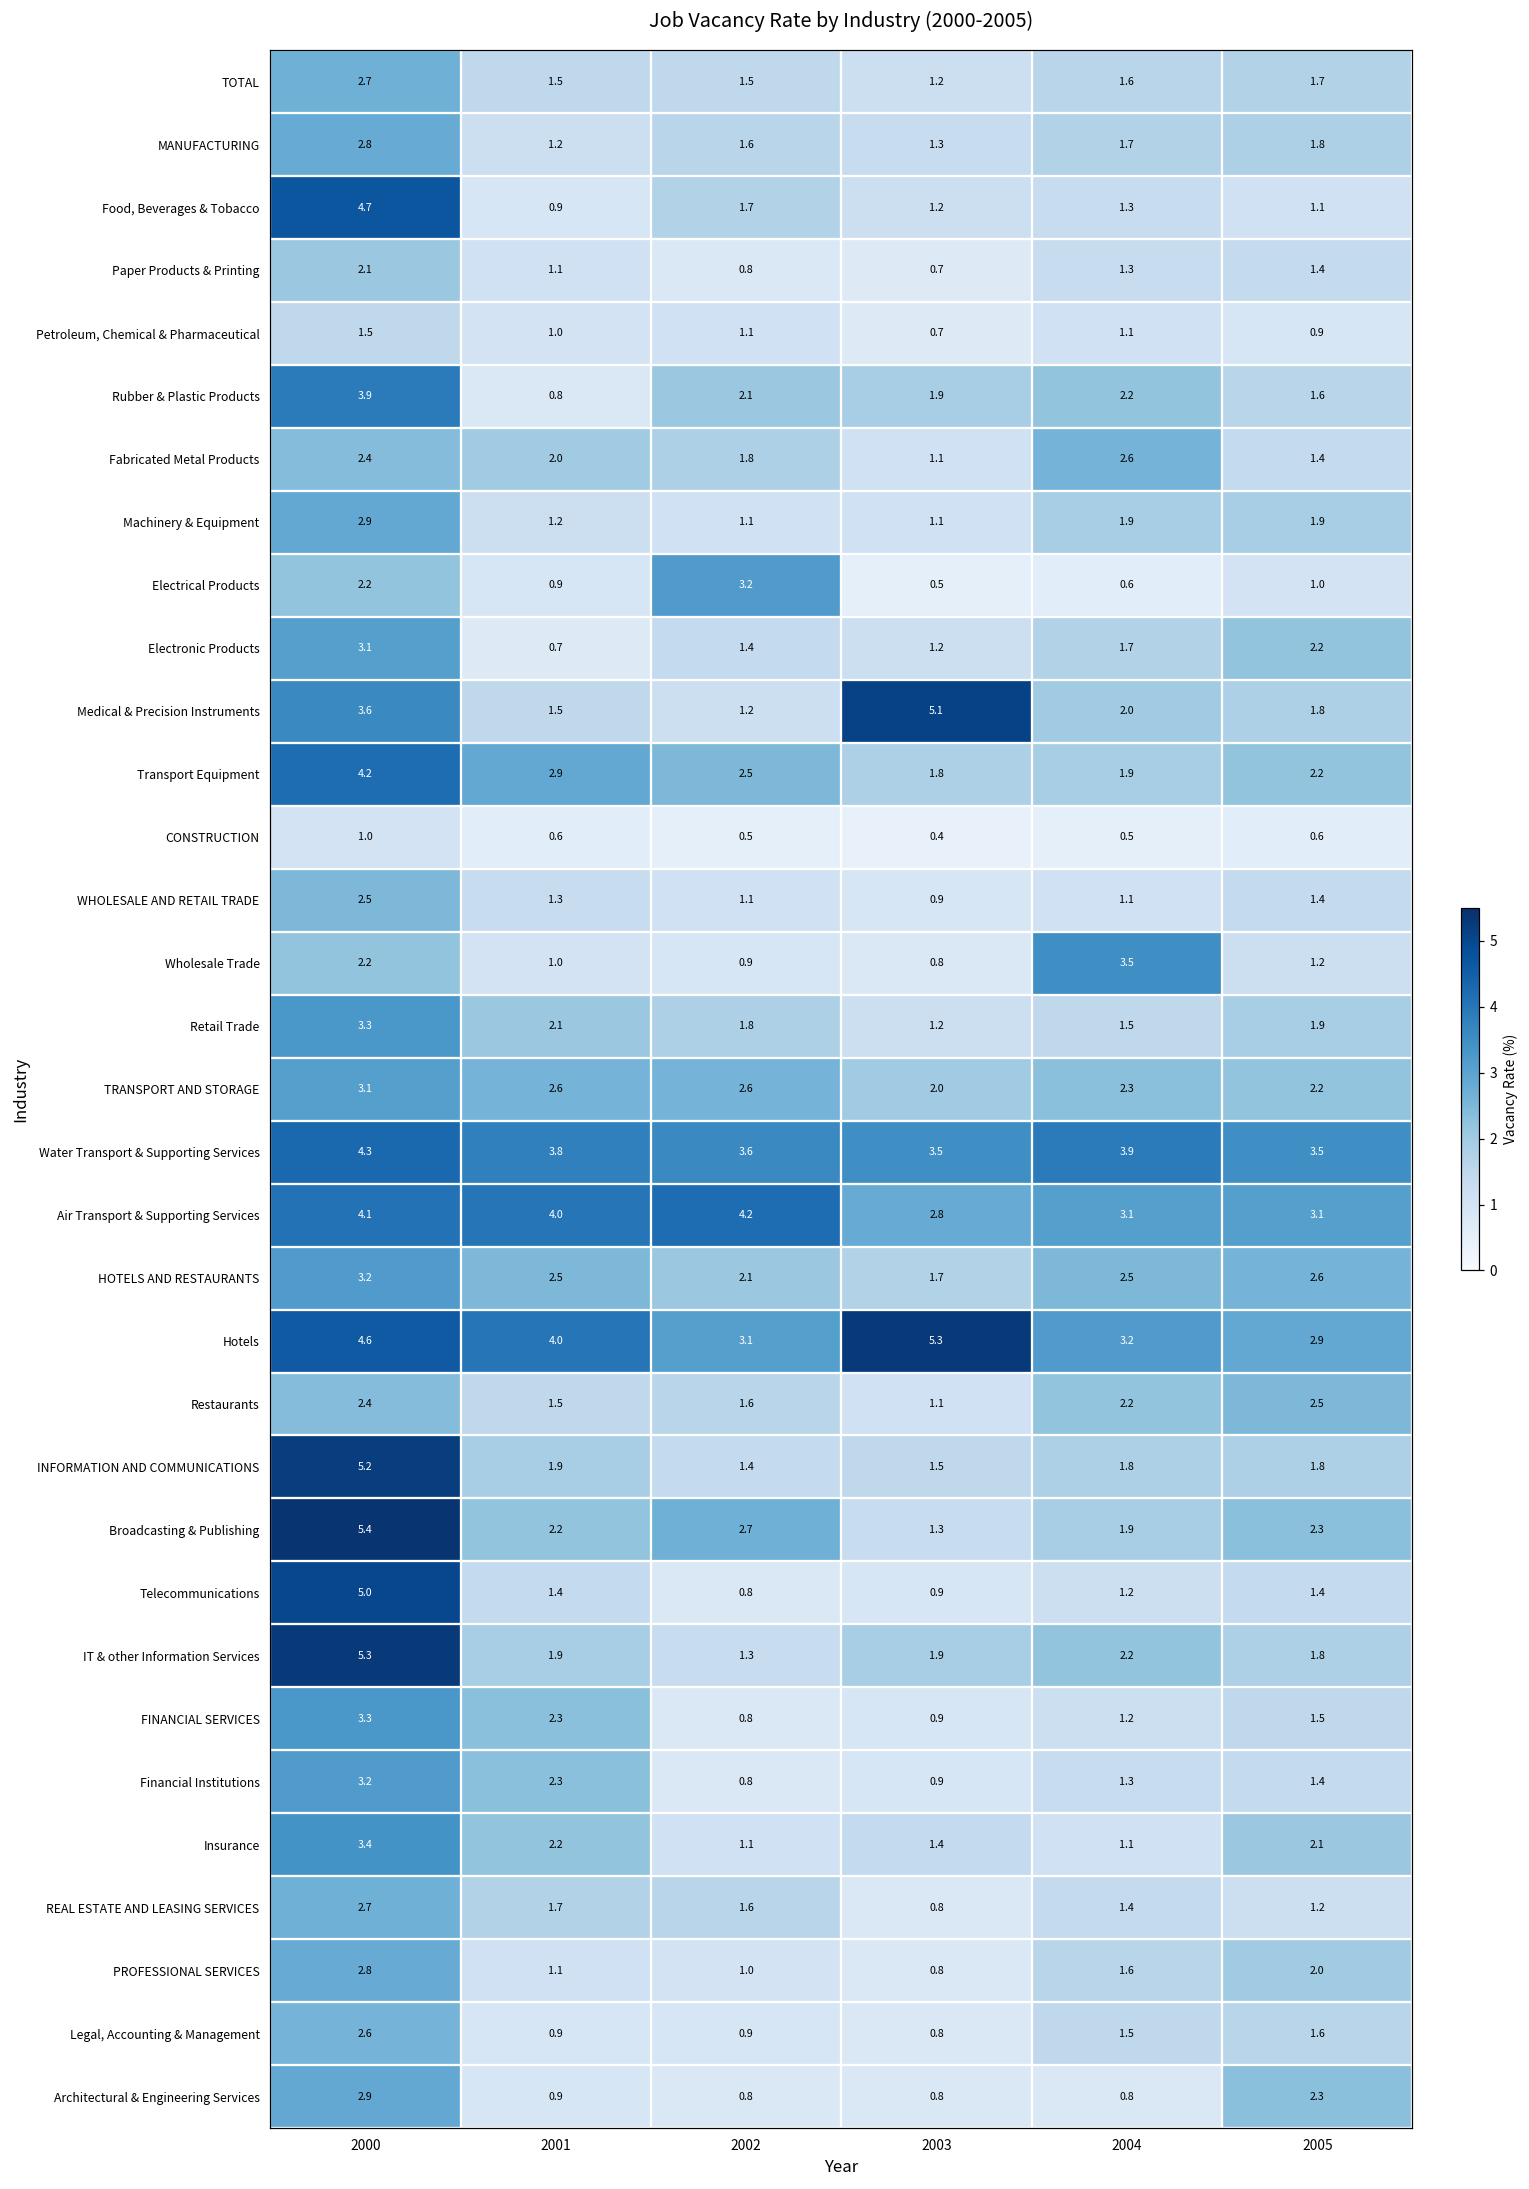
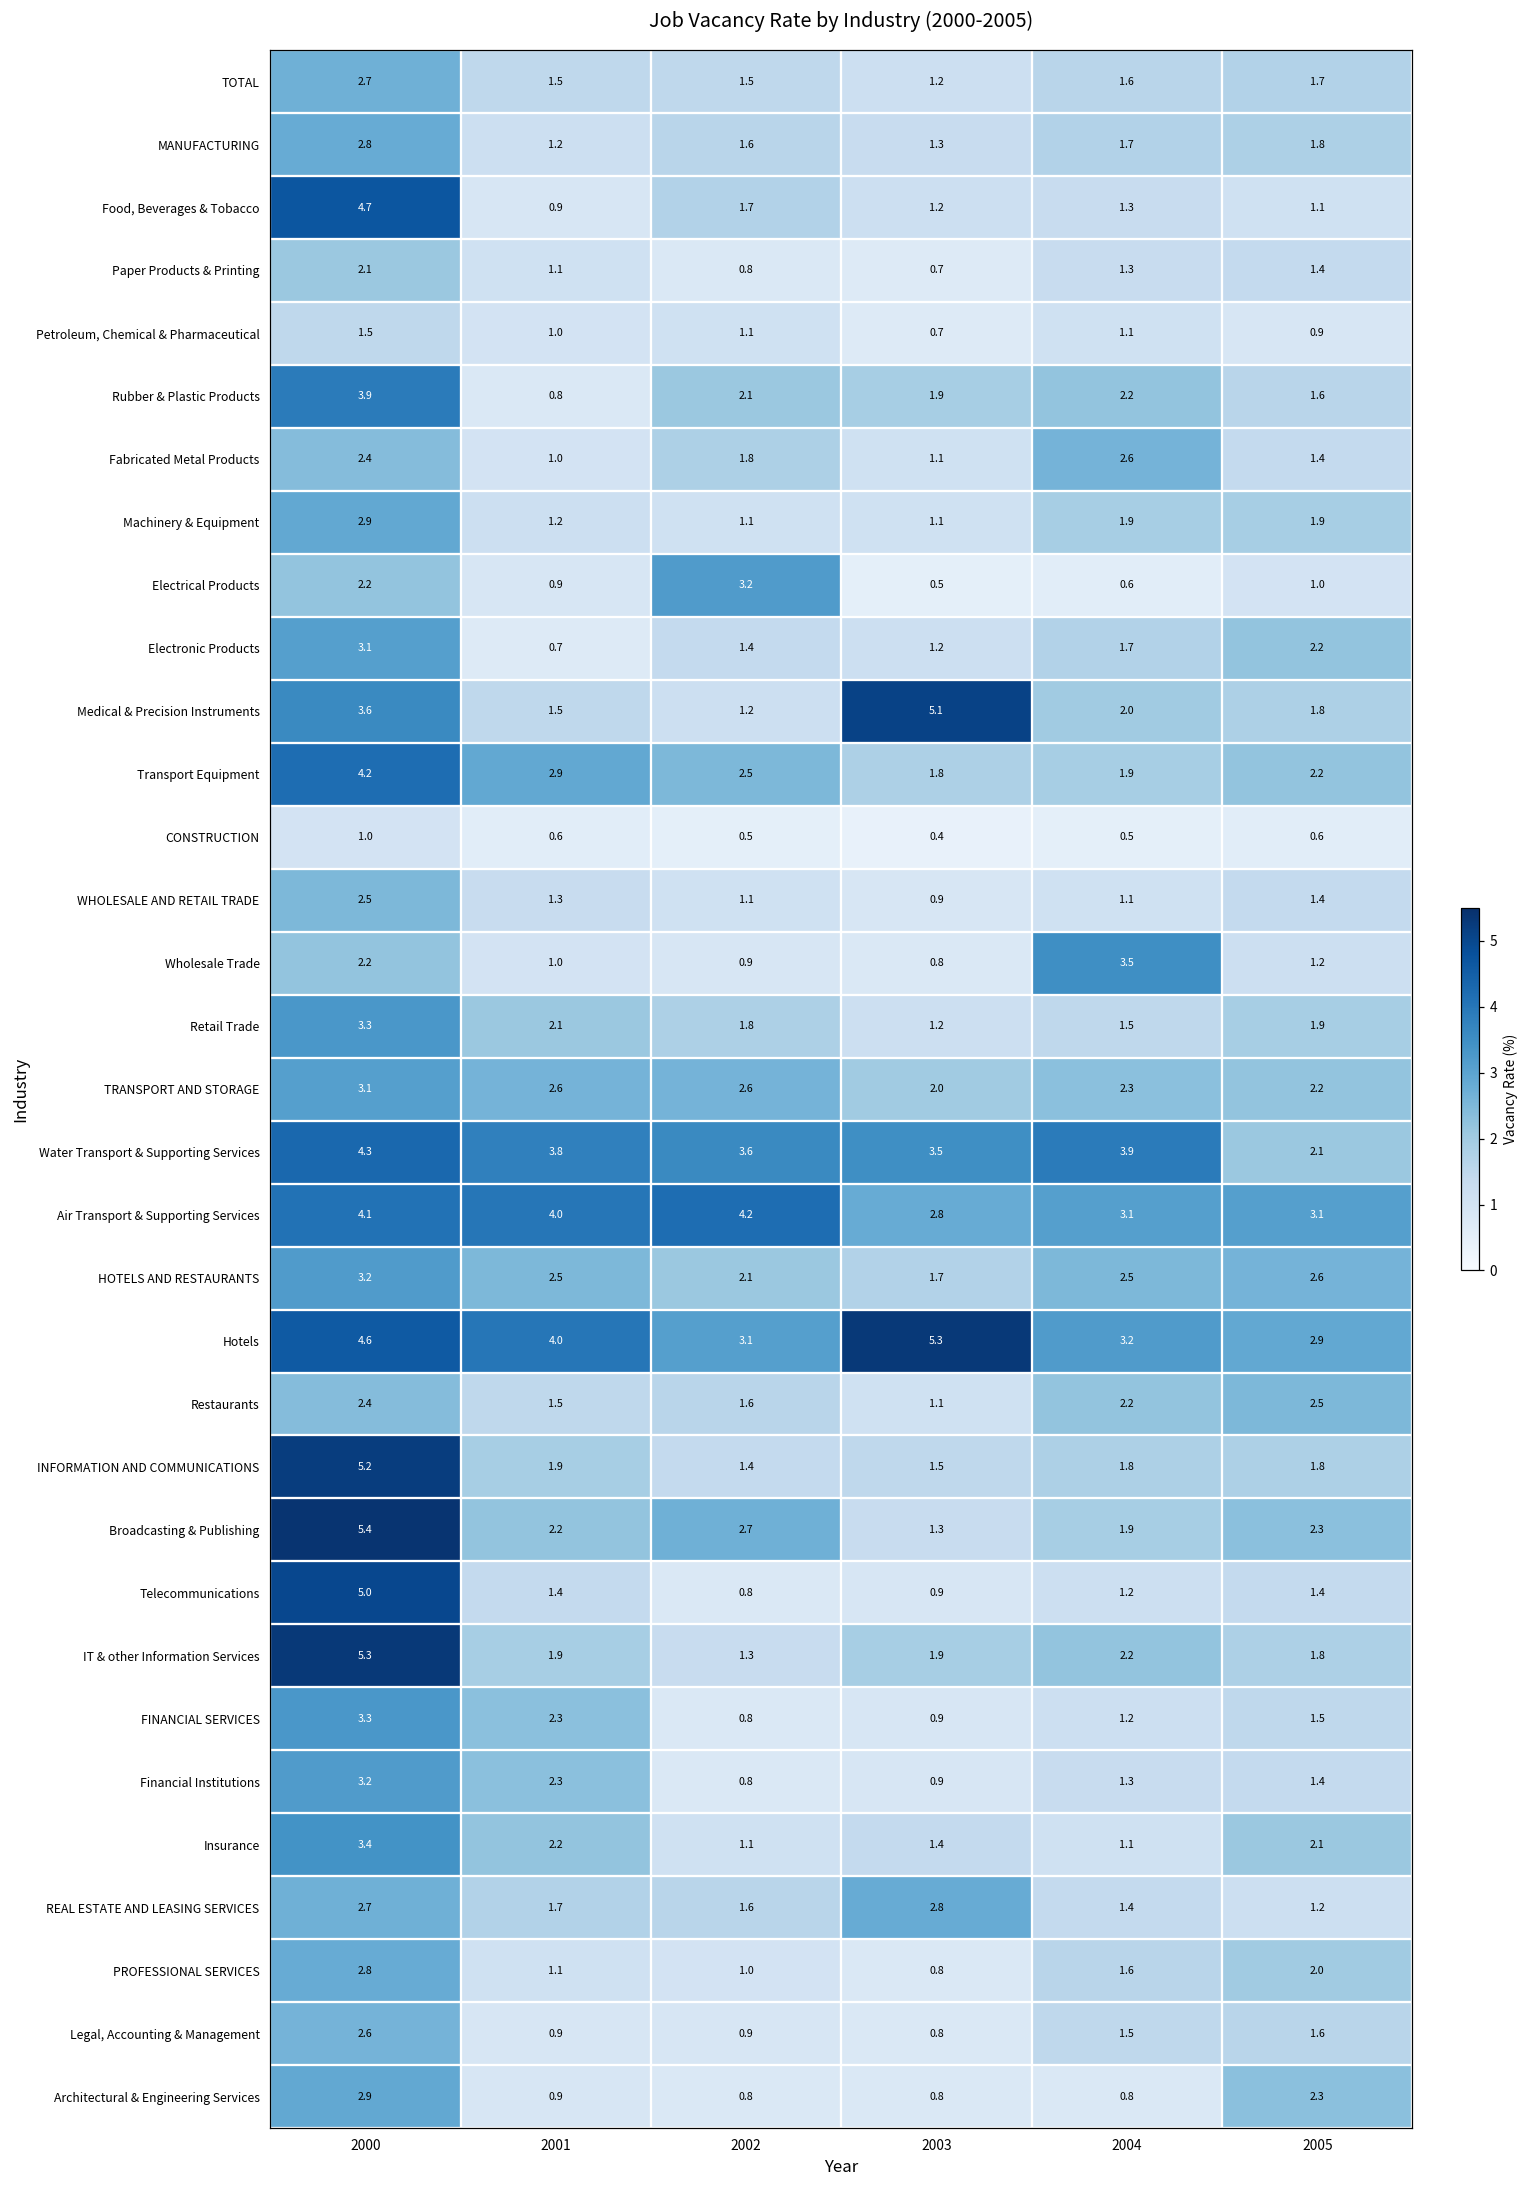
  {
    "TOTAL": {
      "2000": 2.7,
      "2001": 1.5,
      "2002": 1.5,
      "2003": 1.2,
      "2004": 1.6,
      "2005": 1.7
    },
    "MANUFACTURING": {
      "2000": 2.8,
      "2001": 1.2,
      "2002": 1.6,
      "2003": 1.3,
      "2004": 1.7,
      "2005": 1.8
    },
    "Food, Beverages & Tobacco": {
      "2000": 4.7,
      "2001": 0.9,
      "2002": 1.7,
      "2003": 1.2,
      "2004": 1.3,
      "2005": 1.1
    },
    "Paper Products & Printing": {
      "2000": 2.1,
      "2001": 1.1,
      "2002": 0.8,
      "2003": 0.7,
      "2004": 1.3,
      "2005": 1.4
    },
    "Petroleum, Chemical & Pharmaceutical": {
      "2000": 1.5,
      "2001": 1.0,
      "2002": 1.1,
      "2003": 0.7,
      "2004": 1.1,
      "2005": 0.9
    },
    "Rubber & Plastic Products": {
      "2000": 3.9,
      "2001": 0.8,
      "2002": 2.1,
      "2003": 1.9,
      "2004": 2.2,
      "2005": 1.6
    },
    "Fabricated Metal Products": {
      "2000": 2.4,
-     "2001": 2.0,
+     "2001": 1.0,
      "2002": 1.8,
      "2003": 1.1,
      "2004": 2.6,
      "2005": 1.4
    },
    "Machinery & Equipment": {
      "2000": 2.9,
      "2001": 1.2,
      "2002": 1.1,
      "2003": 1.1,
      "2004": 1.9,
      "2005": 1.9
    },
    "Electrical Products": {
      "2000": 2.2,
      "2001": 0.9,
      "2002": 3.2,
      "2003": 0.5,
      "2004": 0.6,
      "2005": 1.0
    },
    "Electronic Products": {
      "2000": 3.1,
      "2001": 0.7,
      "2002": 1.4,
      "2003": 1.2,
      "2004": 1.7,
      "2005": 2.2
    },
    "Medical & Precision Instruments": {
      "2000": 3.6,
      "2001": 1.5,
      "2002": 1.2,
      "2003": 5.1,
      "2004": 2.0,
      "2005": 1.8
    },
    "Transport Equipment": {
      "2000": 4.2,
      "2001": 2.9,
      "2002": 2.5,
      "2003": 1.8,
      "2004": 1.9,
      "2005": 2.2
    },
    "CONSTRUCTION": {
      "2000": 1.0,
      "2001": 0.6,
      "2002": 0.5,
      "2003": 0.4,
      "2004": 0.5,
      "2005": 0.6
    },
    "WHOLESALE AND RETAIL TRADE": {
      "2000": 2.5,
      "2001": 1.3,
      "2002": 1.1,
      "2003": 0.9,
      "2004": 1.1,
      "2005": 1.4
    },
    "Wholesale Trade": {
      "2000": 2.2,
      "2001": 1.0,
      "2002": 0.9,
      "2003": 0.8,
      "2004": 3.5,
      "2005": 1.2
    },
    "Retail Trade": {
      "2000": 3.3,
      "2001": 2.1,
      "2002": 1.8,
      "2003": 1.2,
      "2004": 1.5,
      "2005": 1.9
    },
    "TRANSPORT AND STORAGE": {
      "2000": 3.1,
      "2001": 2.6,
      "2002": 2.6,
      "2003": 2.0,
      "2004": 2.3,
      "2005": 2.2
    },
    "Water Transport & Supporting Services": {
      "2000": 4.3,
      "2001": 3.8,
      "2002": 3.6,
      "2003": 3.5,
      "2004": 3.9,
-     "2005": 3.5
+     "2005": 2.1
    },
    "Air Transport & Supporting Services": {
      "2000": 4.1,
      "2001": 4.0,
      "2002": 4.2,
      "2003": 2.8,
      "2004": 3.1,
      "2005": 3.1
    },
    "HOTELS AND RESTAURANTS": {
      "2000": 3.2,
      "2001": 2.5,
      "2002": 2.1,
      "2003": 1.7,
      "2004": 2.5,
      "2005": 2.6
    },
    "Hotels": {
      "2000": 4.6,
      "2001": 4.0,
      "2002": 3.1,
      "2003": 5.3,
      "2004": 3.2,
      "2005": 2.9
    },
    "Restaurants": {
      "2000": 2.4,
      "2001": 1.5,
      "2002": 1.6,
      "2003": 1.1,
      "2004": 2.2,
      "2005": 2.5
    },
    "INFORMATION AND COMMUNICATIONS": {
      "2000": 5.2,
      "2001": 1.9,
      "2002": 1.4,
      "2003": 1.5,
      "2004": 1.8,
      "2005": 1.8
    },
    "Broadcasting & Publishing": {
      "2000": 5.4,
      "2001": 2.2,
      "2002": 2.7,
      "2003": 1.3,
      "2004": 1.9,
      "2005": 2.3
    },
    "Telecommunications": {
      "2000": 5.0,
      "2001": 1.4,
      "2002": 0.8,
      "2003": 0.9,
      "2004": 1.2,
      "2005": 1.4
    },
    "IT & other Information Services": {
      "2000": 5.3,
      "2001": 1.9,
      "2002": 1.3,
      "2003": 1.9,
      "2004": 2.2,
      "2005": 1.8
    },
    "FINANCIAL SERVICES": {
      "2000": 3.3,
      "2001": 2.3,
      "2002": 0.8,
      "2003": 0.9,
      "2004": 1.2,
      "2005": 1.5
    },
    "Financial Institutions": {
      "2000": 3.2,
      "2001": 2.3,
      "2002": 0.8,
      "2003": 0.9,
      "2004": 1.3,
      "2005": 1.4
    },
    "Insurance": {
      "2000": 3.4,
      "2001": 2.2,
      "2002": 1.1,
      "2003": 1.4,
      "2004": 1.1,
      "2005": 2.1
    },
    "REAL ESTATE AND LEASING SERVICES": {
      "2000": 2.7,
      "2001": 1.7,
      "2002": 1.6,
-     "2003": 0.8,
+     "2003": 2.8,
      "2004": 1.4,
      "2005": 1.2
    },
    "PROFESSIONAL SERVICES": {
      "2000": 2.8,
      "2001": 1.1,
      "2002": 1.0,
      "2003": 0.8,
      "2004": 1.6,
      "2005": 2.0
    },
    "Legal, Accounting & Management": {
      "2000": 2.6,
      "2001": 0.9,
      "2002": 0.9,
      "2003": 0.8,
      "2004": 1.5,
      "2005": 1.6
    },
    "Architectural & Engineering Services": {
      "2000": 2.9,
      "2001": 0.9,
      "2002": 0.8,
      "2003": 0.8,
      "2004": 0.8,
      "2005": 2.3
    }
  }
